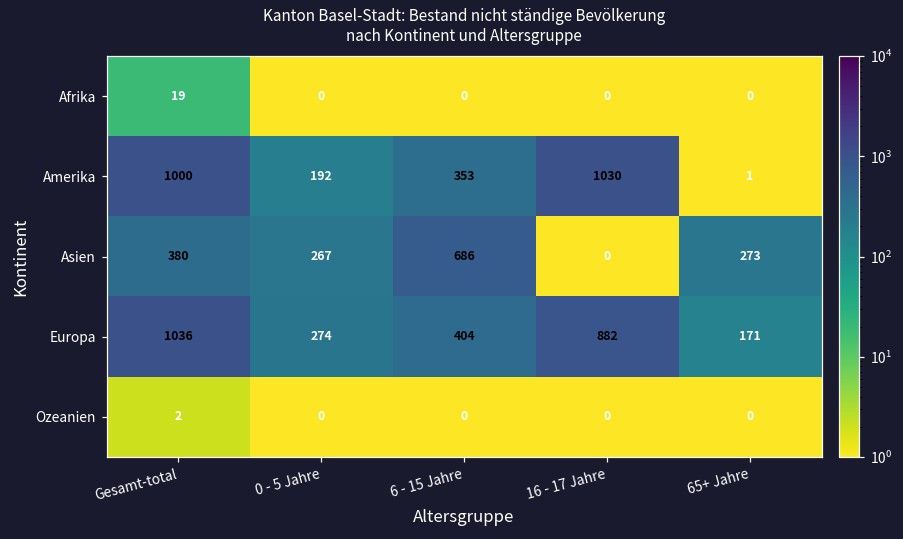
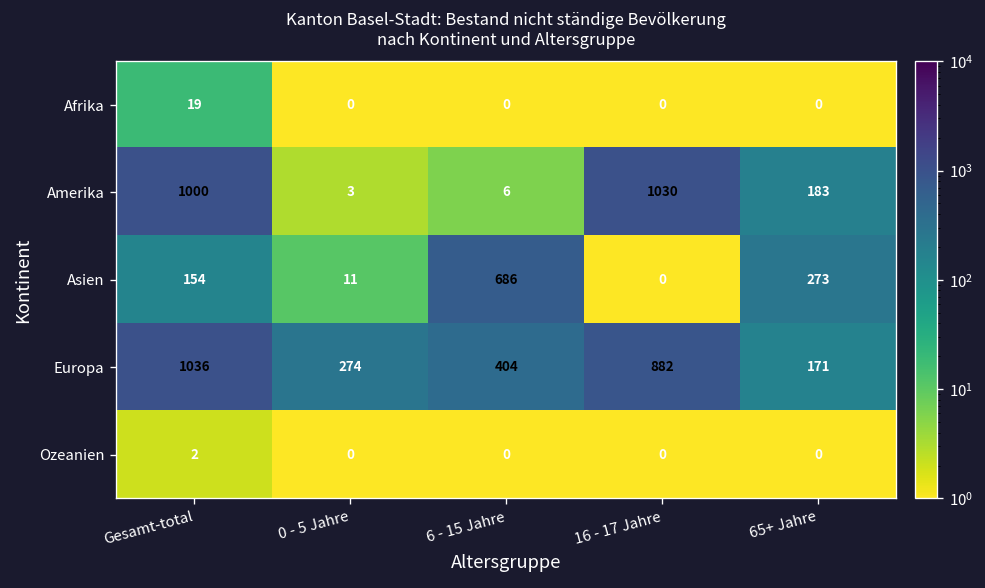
  {
    "Afrika": {
      "Gesamt-total": 19,
      "0 - 5 Jahre": 0,
      "6 - 15 Jahre": 0,
      "16 - 17 Jahre": 0,
      "65+ Jahre": 0
    },
    "Amerika": {
      "Gesamt-total": 1000,
-     "0 - 5 Jahre": 192,
-     "6 - 15 Jahre": 353,
+     "0 - 5 Jahre": 3,
+     "6 - 15 Jahre": 6,
      "16 - 17 Jahre": 1030,
-     "65+ Jahre": 1
+     "65+ Jahre": 183
    },
    "Asien": {
-     "Gesamt-total": 380,
-     "0 - 5 Jahre": 267,
+     "Gesamt-total": 154,
+     "0 - 5 Jahre": 11,
      "6 - 15 Jahre": 686,
      "16 - 17 Jahre": 0,
      "65+ Jahre": 273
    },
    "Europa": {
      "Gesamt-total": 1036,
      "0 - 5 Jahre": 274,
      "6 - 15 Jahre": 404,
      "16 - 17 Jahre": 882,
      "65+ Jahre": 171
    },
    "Ozeanien": {
      "Gesamt-total": 2,
      "0 - 5 Jahre": 0,
      "6 - 15 Jahre": 0,
      "16 - 17 Jahre": 0,
      "65+ Jahre": 0
    }
  }
